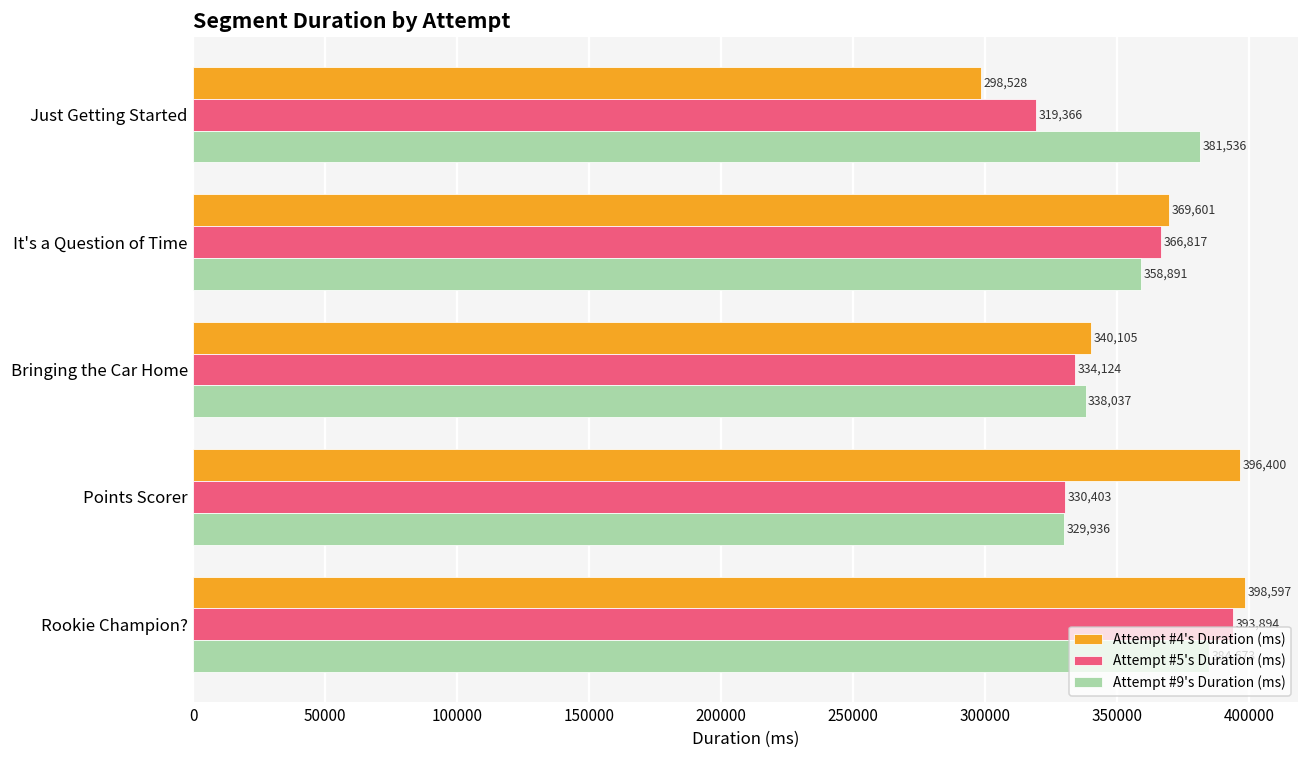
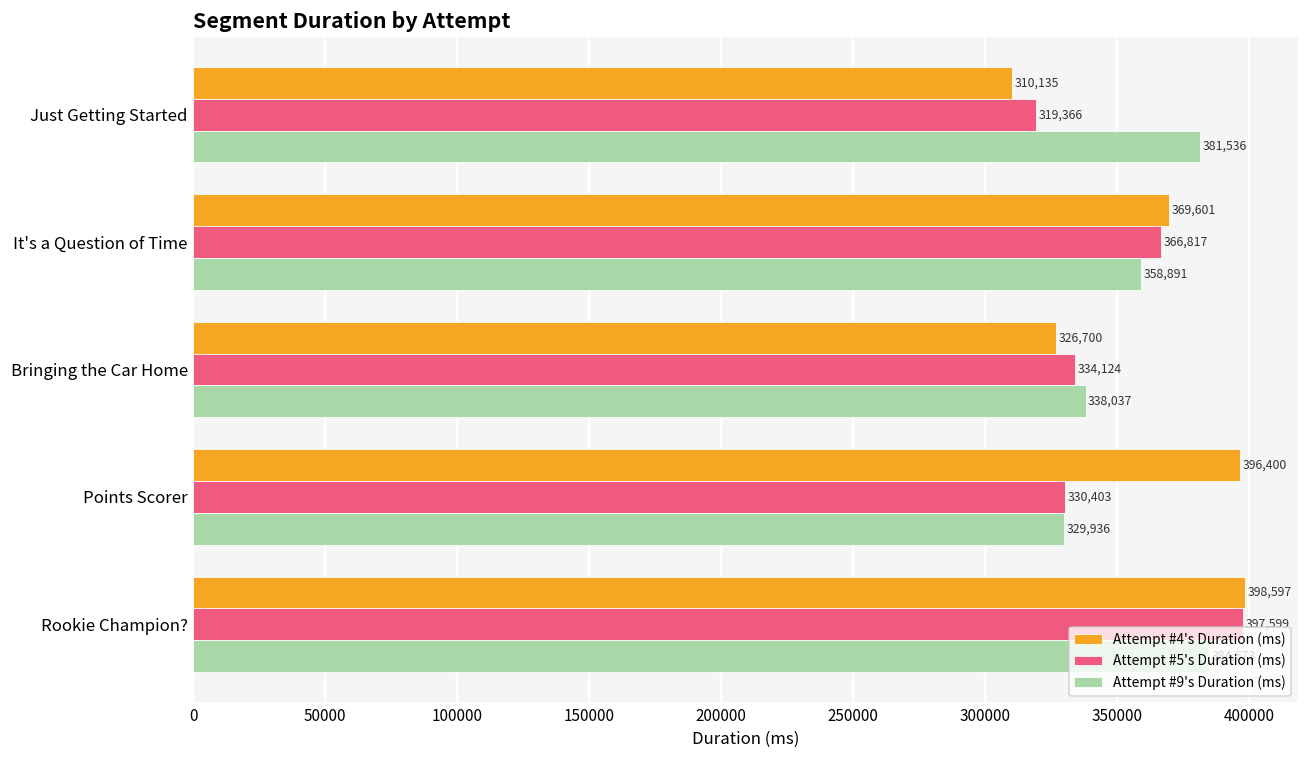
  {
    "Attempt #4's Duration (ms)": {
-     "Just Getting Started": "298,528",
+     "Just Getting Started": "310,135",
      "It's a Question of Time": "369,601",
-     "Bringing the Car Home": "340,105",
+     "Bringing the Car Home": "326,700",
      "Points Scorer": "396,400",
      "Rookie Champion?": "398,597"
    },
    "Attempt #5's Duration (ms)": {
-     "Rookie Champion?": "394000"
+     "Rookie Champion?": "398000"
    },
    "Attempt #9's Duration (ms)": {
      "Just Getting Started": "381,536",
      "It's a Question of Time": "358,891",
      "Bringing the Car Home": "338,037",
      "Points Scorer": "329,936"
    }
  }
